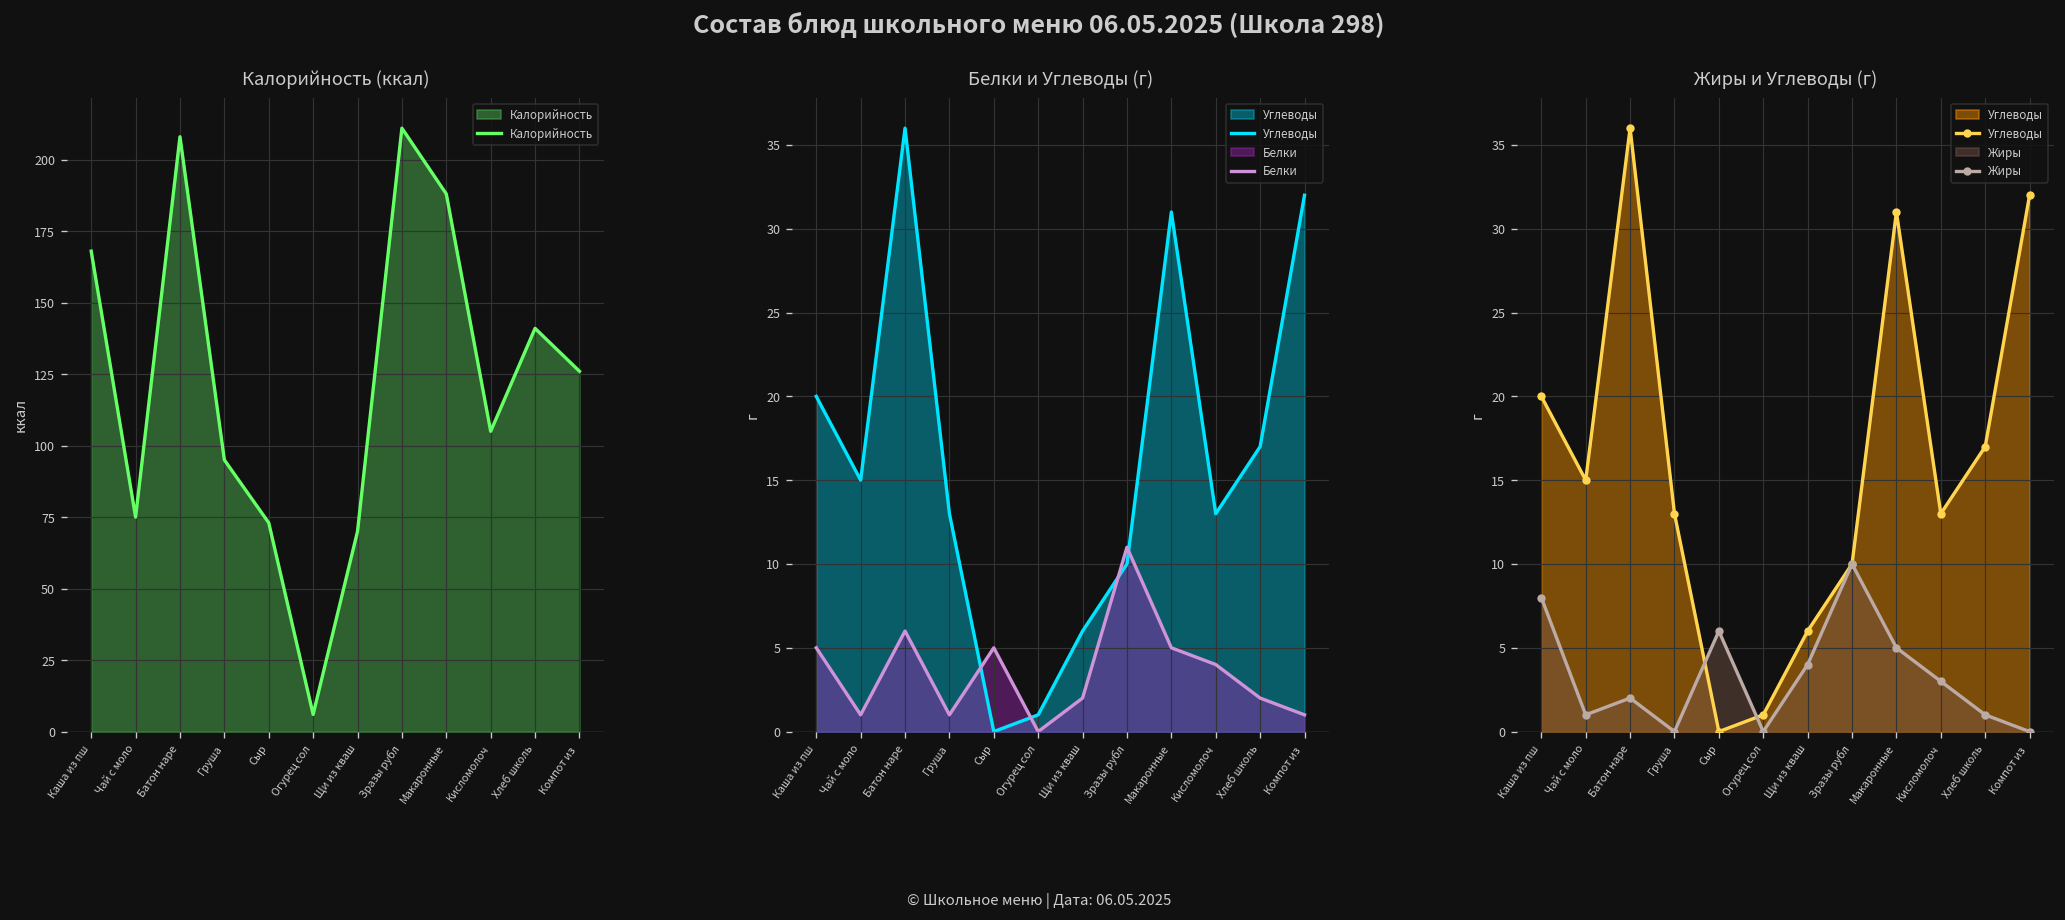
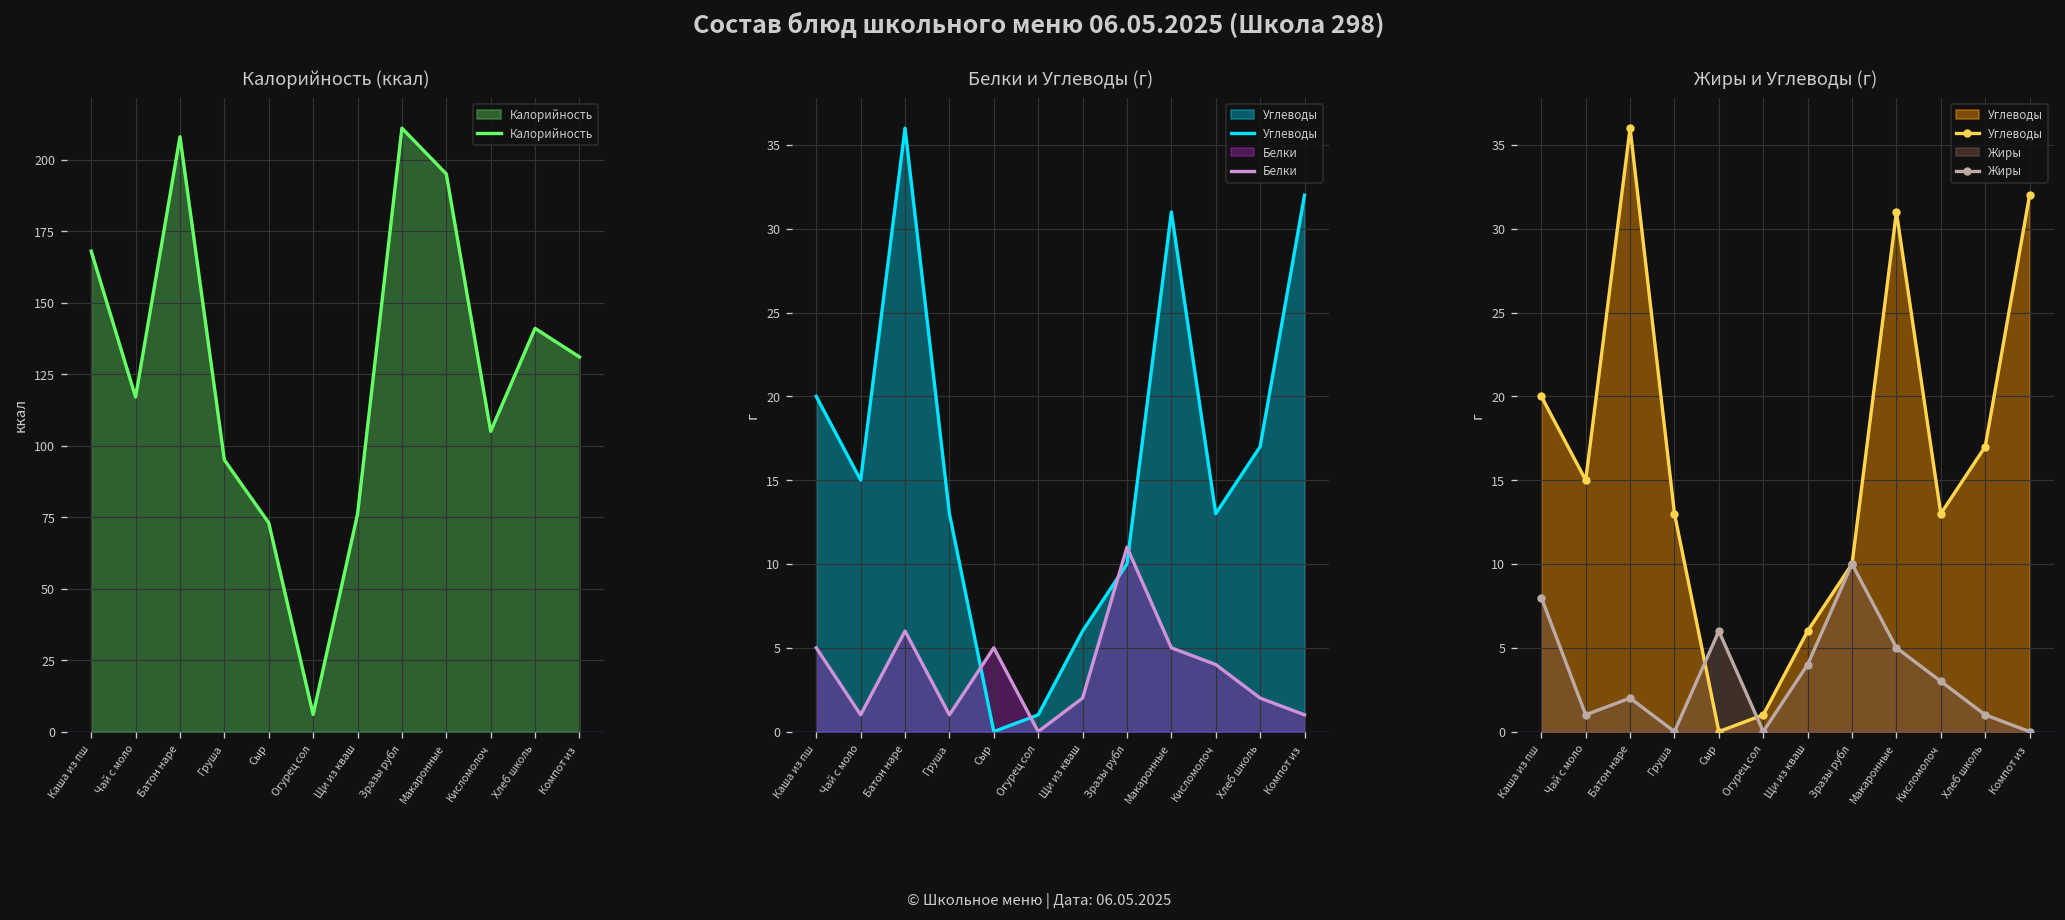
  {
    "Калорийность (ккал)": {
      "Каша из пш": 168,
-     "Чай с моло": 75,
+     "Чай с моло": 117,
      "Батон наре": 208,
      "Груша": 95,
      "Сыр": 73,
      "Огурец сол": 6,
-     "Щи из кваш": 70,
+     "Щи из кваш": 76,
      "Зразы рубл": 211,
-     "Макаронные": 188,
+     "Макаронные": 195,
      "Кисломолоч": 105,
      "Хлеб школь": 141,
-     "Компот из": 126
+     "Компот из": 131
    }
  }
